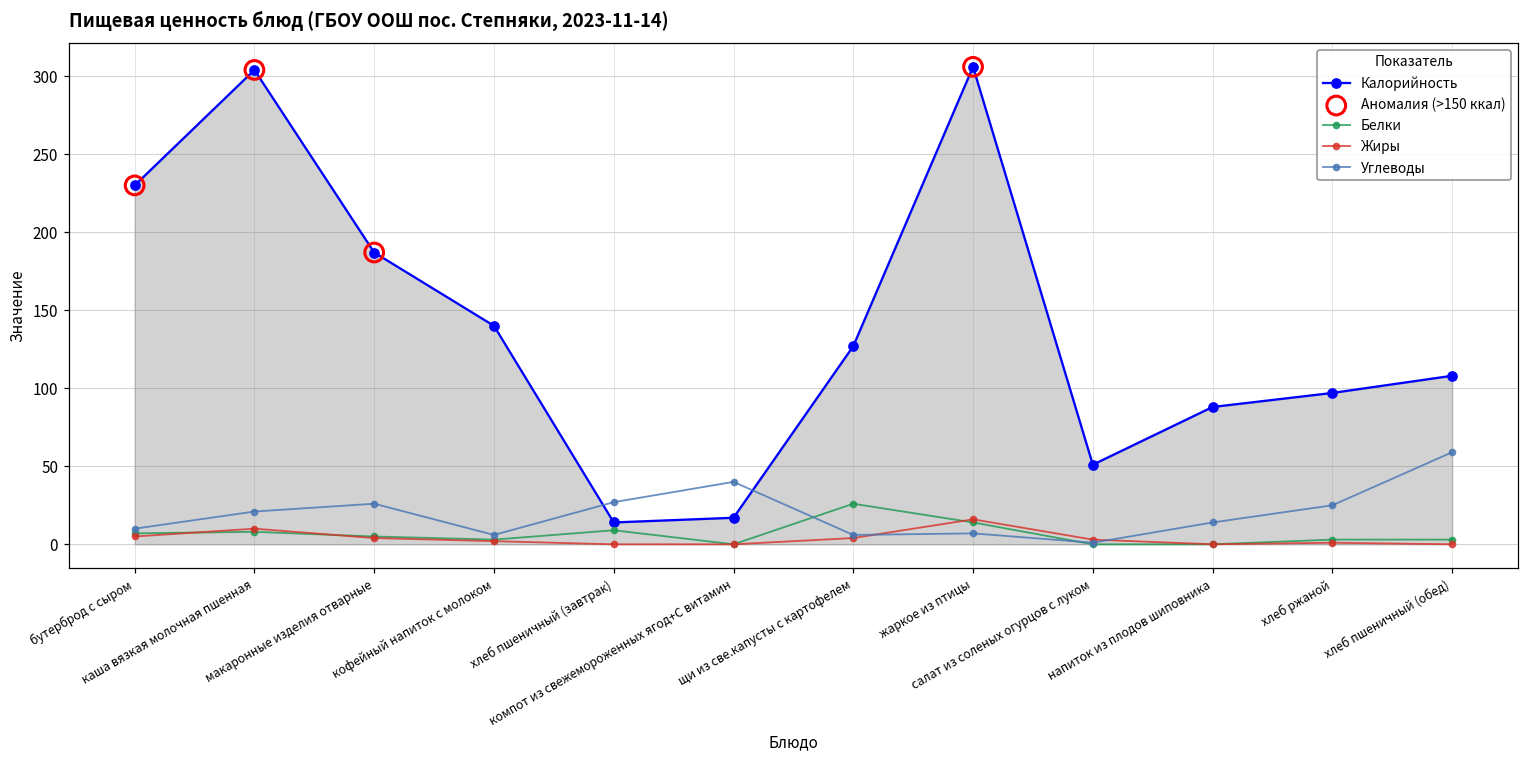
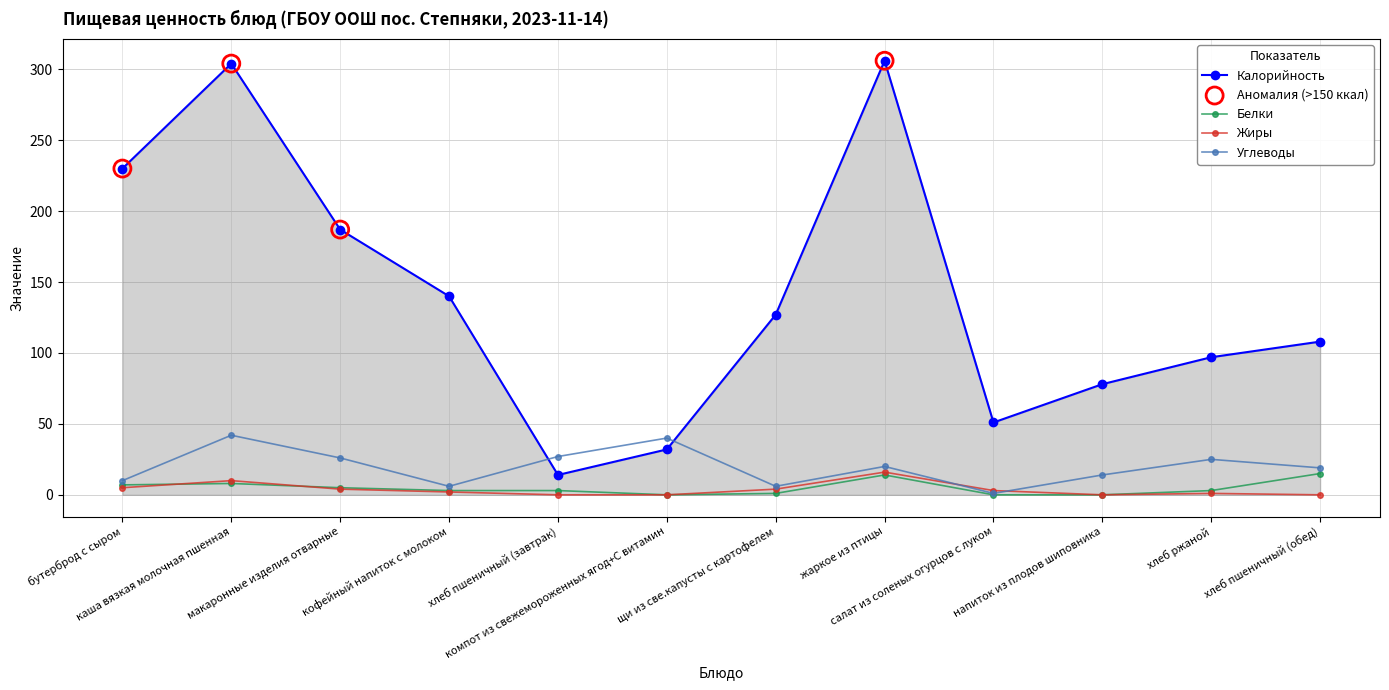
  {
    "Калорийность": {
      "кофейный напиток с молоком": 140,
      "хлеб пшеничный (завтрак)": 14,
-     "компот из свежемороженных ягод+С витамин": 17,
+     "компот из свежемороженных ягод+С витамин": 32,
      "щи из све.капусты с картофелем": 127,
      "салат из соленых огурцов с луком": 51,
-     "напиток из плодов шиповника": 88,
+     "напиток из плодов шиповника": 78,
      "хлеб ржаной": 97,
      "хлеб пшеничный (обед)": 108
    },
    "Белки": {
      "бутерброд с сыром": 7,
      "каша вязкая молочная пшенная": 8,
-     "хлеб пшеничный (завтрак)": 9,
-     "щи из све.капусты с картофелем": 26,
+     "хлеб пшеничный (завтрак)": 3,
+     "щи из све.капусты с картофелем": 1,
      "жаркое из птицы": 14,
      "хлеб ржаной": 3,
-     "хлеб пшеничный (обед)": 3
+     "хлеб пшеничный (обед)": 15
    },
    "Жиры": {
      "бутерброд с сыром": 5,
      "каша вязкая молочная пшенная": 10,
      "хлеб пшеничный (завтрак)": 0,
      "щи из све.капусты с картофелем": 4,
      "жаркое из птицы": 16,
      "салат из соленых огурцов с луком": 3,
      "хлеб ржаной": 1,
      "хлеб пшеничный (обед)": 0
    },
    "Углеводы": {
      "бутерброд с сыром": 10,
-     "каша вязкая молочная пшенная": 21,
+     "каша вязкая молочная пшенная": 42,
      "макаронные изделия отварные": 26,
      "кофейный напиток с молоком": 6,
      "хлеб пшеничный (завтрак)": 27,
      "компот из свежемороженных ягод+С витамин": 40,
      "щи из све.капусты с картофелем": 6,
-     "жаркое из птицы": 7,
+     "жаркое из птицы": 20,
      "напиток из плодов шиповника": 14,
      "хлеб ржаной": 25,
-     "хлеб пшеничный (обед)": 59
+     "хлеб пшеничный (обед)": 19
    }
  }
